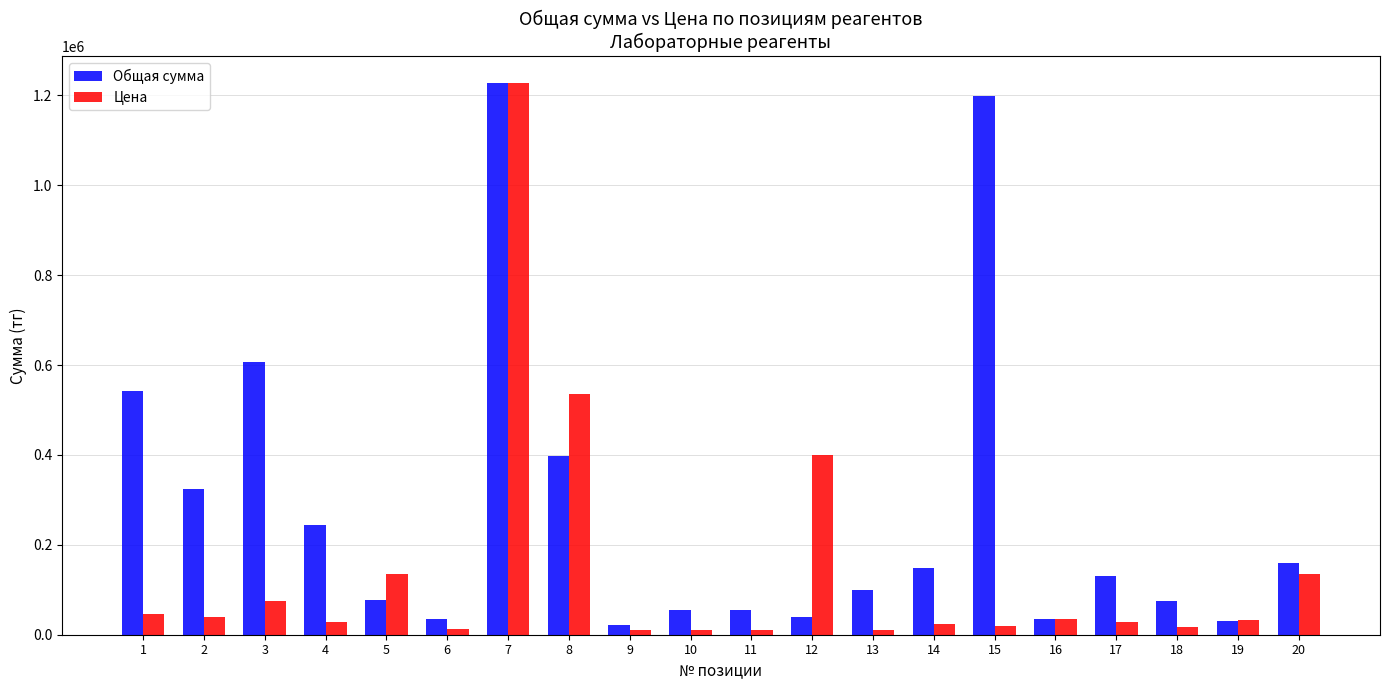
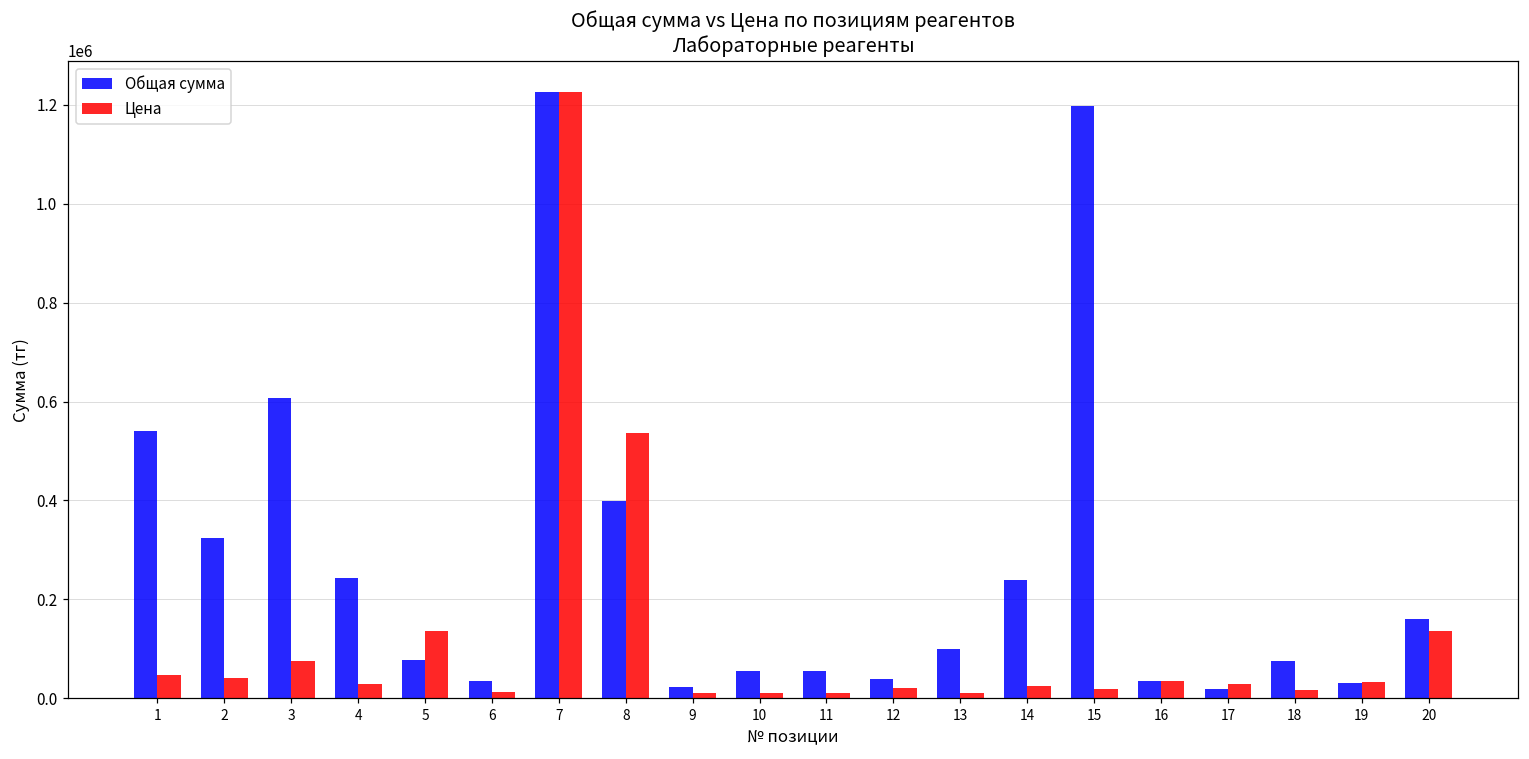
  {
    "Общая сумма": {
      "1": 540000,
      "2": 320000,
      "3": 610000,
      "4": 240000,
      "5": 80000,
      "6": 30000,
      "7": 1230000,
      "8": 400000,
      "9": 20000,
      "10": 50000,
      "11": 50000,
      "12": 40000,
      "13": 100000,
-     "14": 150000,
+     "14": 240000,
      "15": 1200000,
      "16": 30000,
-     "17": 130000,
+     "17": 20000,
      "18": 80000,
      "19": 30000,
      "20": 160000
    },
    "Цена": {
      "1": 50000,
      "2": 40000,
      "3": 80000,
      "4": 30000,
      "5": 140000,
      "6": 10000,
      "7": 1230000,
      "8": 540000,
      "9": 10000,
      "10": 10000,
      "11": 10000,
-     "12": 400000,
+     "12": 20000,
      "13": 10000,
      "14": 20000,
      "15": 20000,
      "16": 30000,
      "17": 30000,
      "18": 20000,
      "19": 30000,
      "20": 140000
    }
  }
